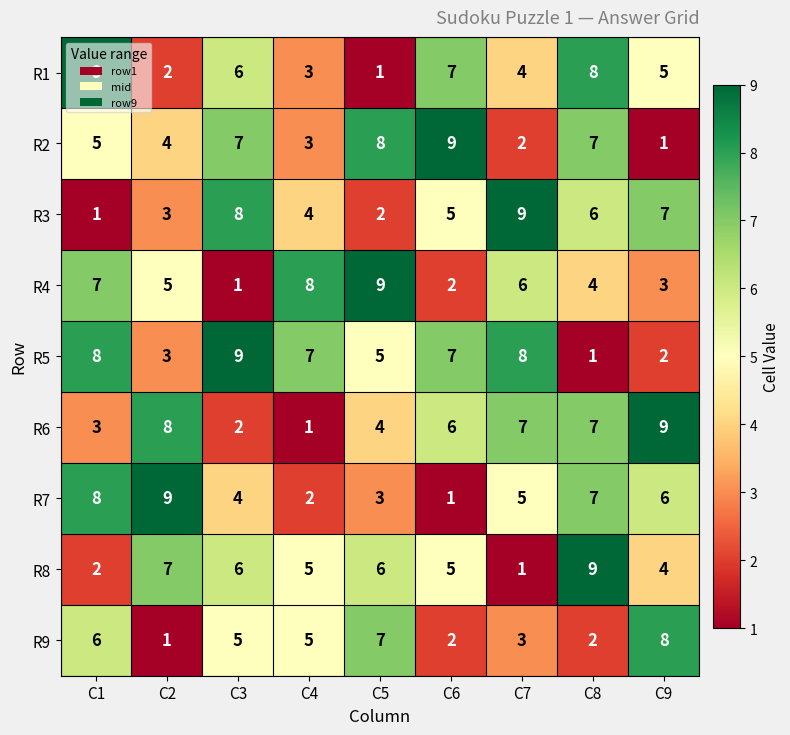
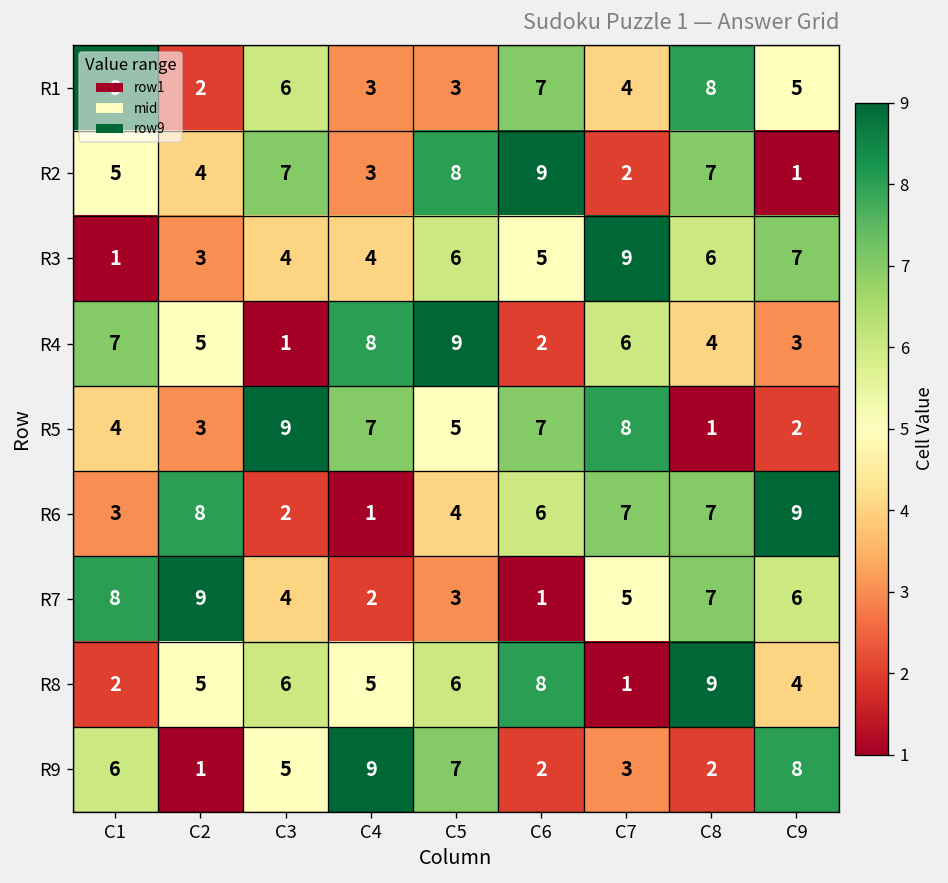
  {
    "R1": {
      "C2": 2,
      "C3": 6,
      "C4": 3,
-     "C5": 1,
+     "C5": 3,
      "C6": 7,
      "C7": 4,
      "C8": 8,
      "C9": 5
    },
    "R2": {
      "C1": 5,
      "C2": 4,
      "C3": 7,
      "C4": 3,
      "C5": 8,
      "C6": 9,
      "C7": 2,
      "C8": 7,
      "C9": 1
    },
    "R3": {
      "C1": 1,
      "C2": 3,
-     "C3": 8,
+     "C3": 4,
      "C4": 4,
-     "C5": 2,
+     "C5": 6,
      "C6": 5,
      "C7": 9,
      "C8": 6,
      "C9": 7
    },
    "R4": {
      "C1": 7,
      "C2": 5,
      "C3": 1,
      "C4": 8,
      "C5": 9,
      "C6": 2,
      "C7": 6,
      "C8": 4,
      "C9": 3
    },
    "R5": {
-     "C1": 8,
+     "C1": 4,
      "C2": 3,
      "C3": 9,
      "C4": 7,
      "C5": 5,
      "C6": 7,
      "C7": 8,
      "C8": 1,
      "C9": 2
    },
    "R6": {
      "C1": 3,
      "C2": 8,
      "C3": 2,
      "C4": 1,
      "C5": 4,
      "C6": 6,
      "C7": 7,
      "C8": 7,
      "C9": 9
    },
    "R7": {
      "C1": 8,
      "C2": 9,
      "C3": 4,
      "C4": 2,
      "C5": 3,
      "C6": 1,
      "C7": 5,
      "C8": 7,
      "C9": 6
    },
    "R8": {
      "C1": 2,
-     "C2": 7,
+     "C2": 5,
      "C3": 6,
      "C4": 5,
      "C5": 6,
-     "C6": 5,
+     "C6": 8,
      "C7": 1,
      "C8": 9,
      "C9": 4
    },
    "R9": {
      "C1": 6,
      "C2": 1,
      "C3": 5,
-     "C4": 5,
+     "C4": 9,
      "C5": 7,
      "C6": 2,
      "C7": 3,
      "C8": 2,
      "C9": 8
    }
  }
